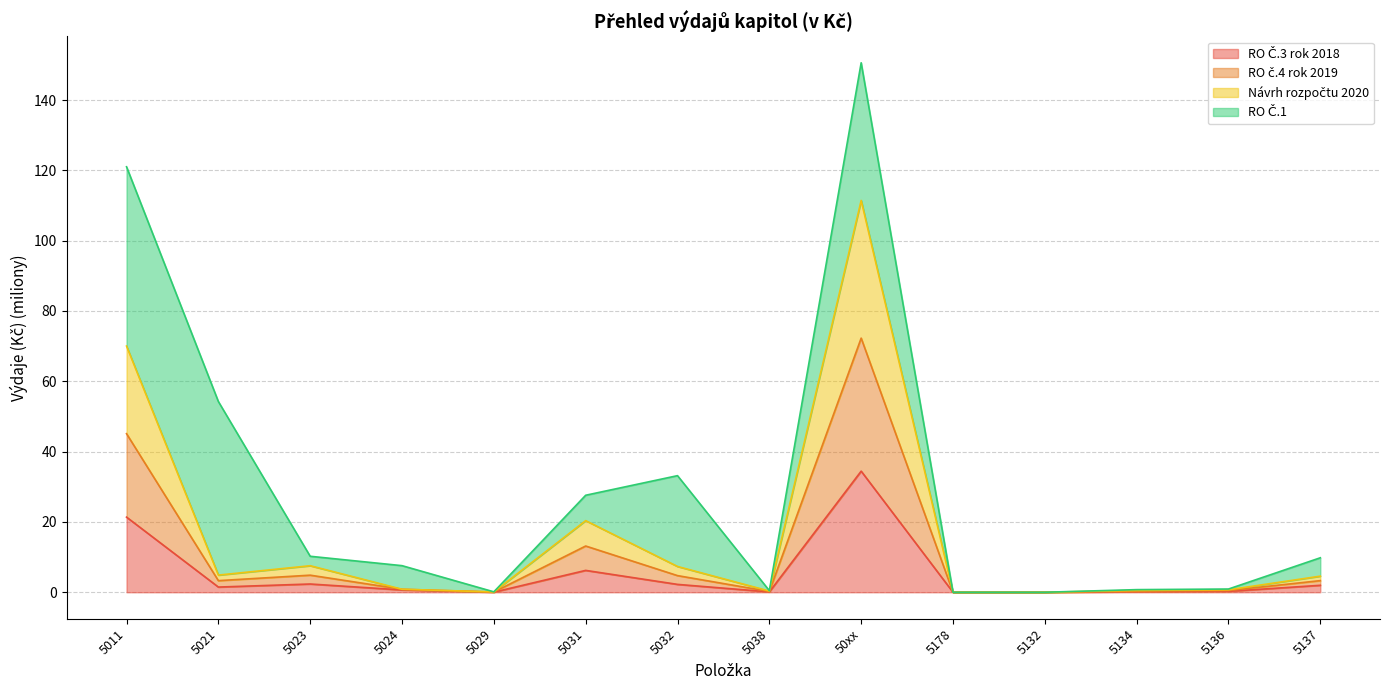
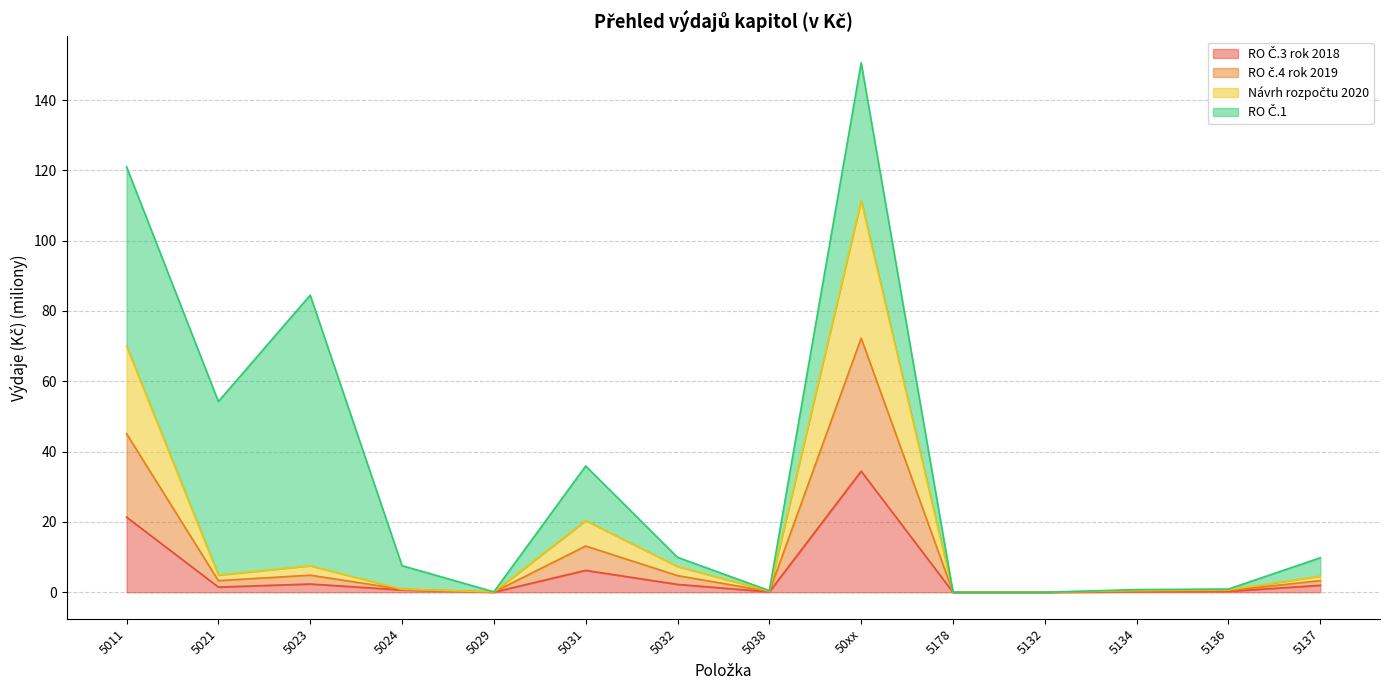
  {
    "RO Č.1": {
      "5011": 51,
      "5021": 49,
-     "5023": 3,
+     "5023": 77,
      "5024": 7,
-     "5031": 7,
-     "5032": 26,
+     "5031": 16,
+     "5032": 3,
      "50xx": 39,
      "5137": 5
    }
  }
